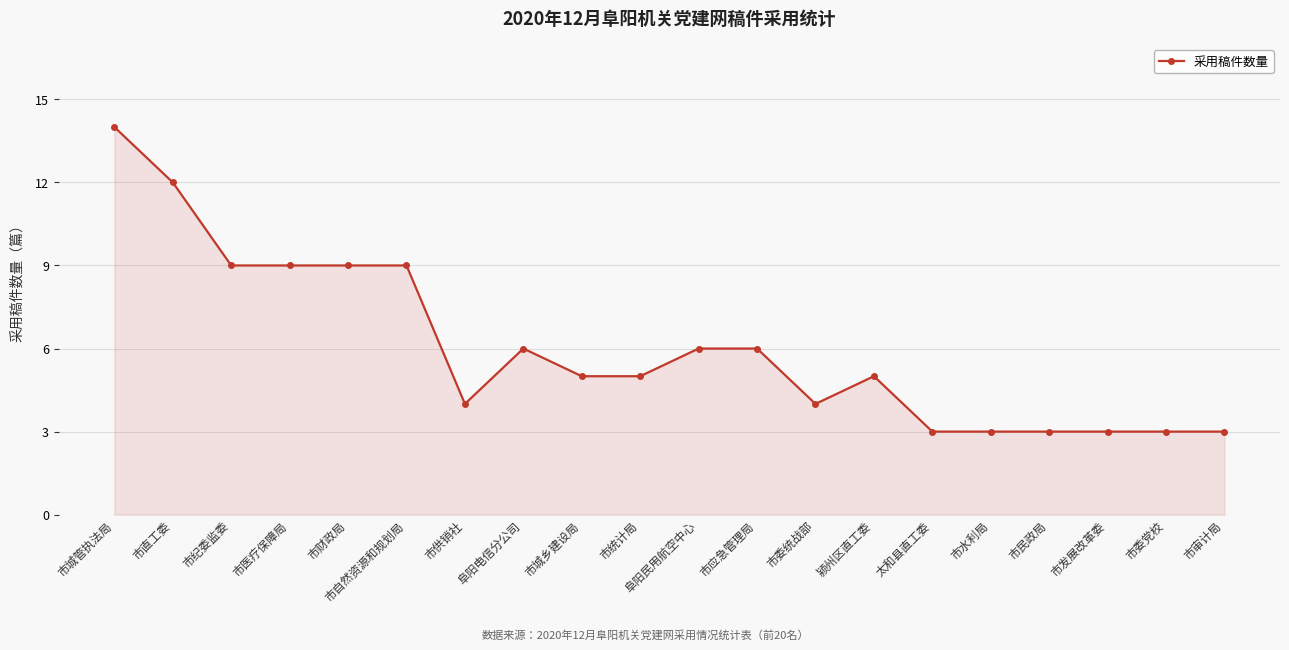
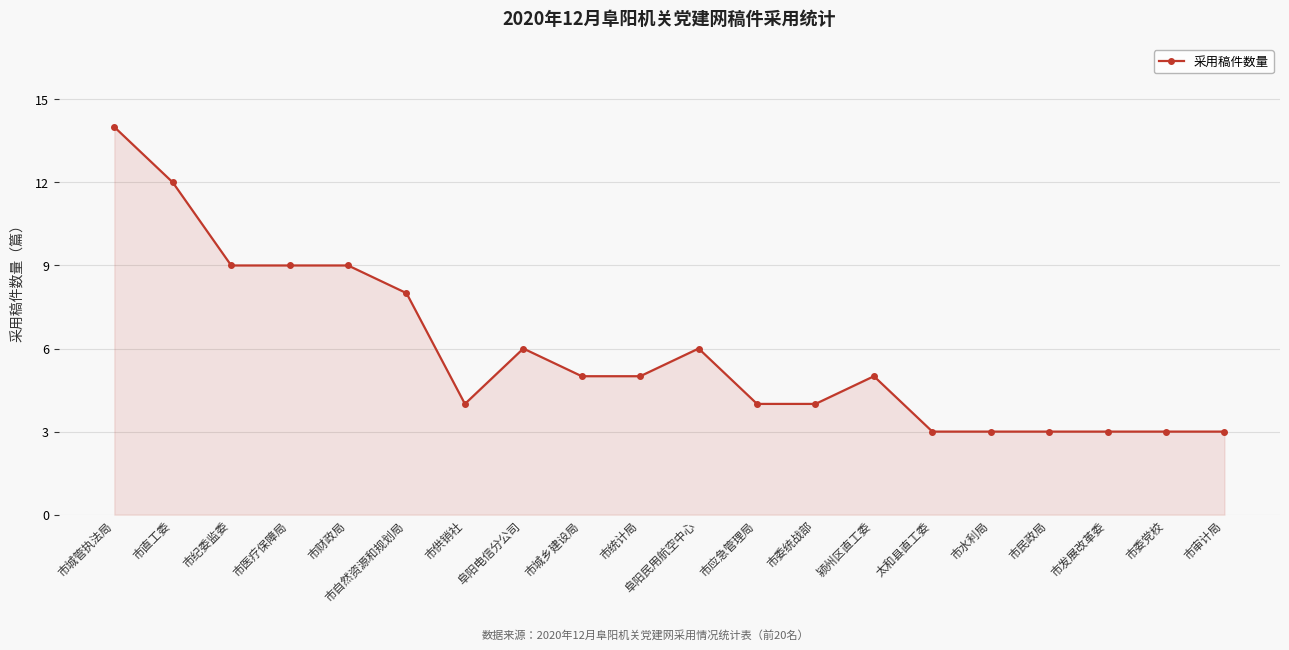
  {
    "市城管执法局": 14,
    "市直工委": 12,
    "市纪委监委": 9,
    "市医疗保障局": 9,
    "市财政局": 9,
-   "市自然资源和规划局": 9,
+   "市自然资源和规划局": 8,
    "市供销社": 4,
    "阜阳电信分公司": 6,
    "市城乡建设局": 5,
    "市统计局": 5,
    "阜阳民用航空中心": 6,
-   "市应急管理局": 6,
+   "市应急管理局": 4,
    "市委统战部": 4,
    "颍州区直工委": 5,
    "太和县直工委": 3,
    "市水利局": 3,
    "市民政局": 3,
    "市发展改革委": 3,
    "市委党校": 3,
    "市审计局": 3
  }
